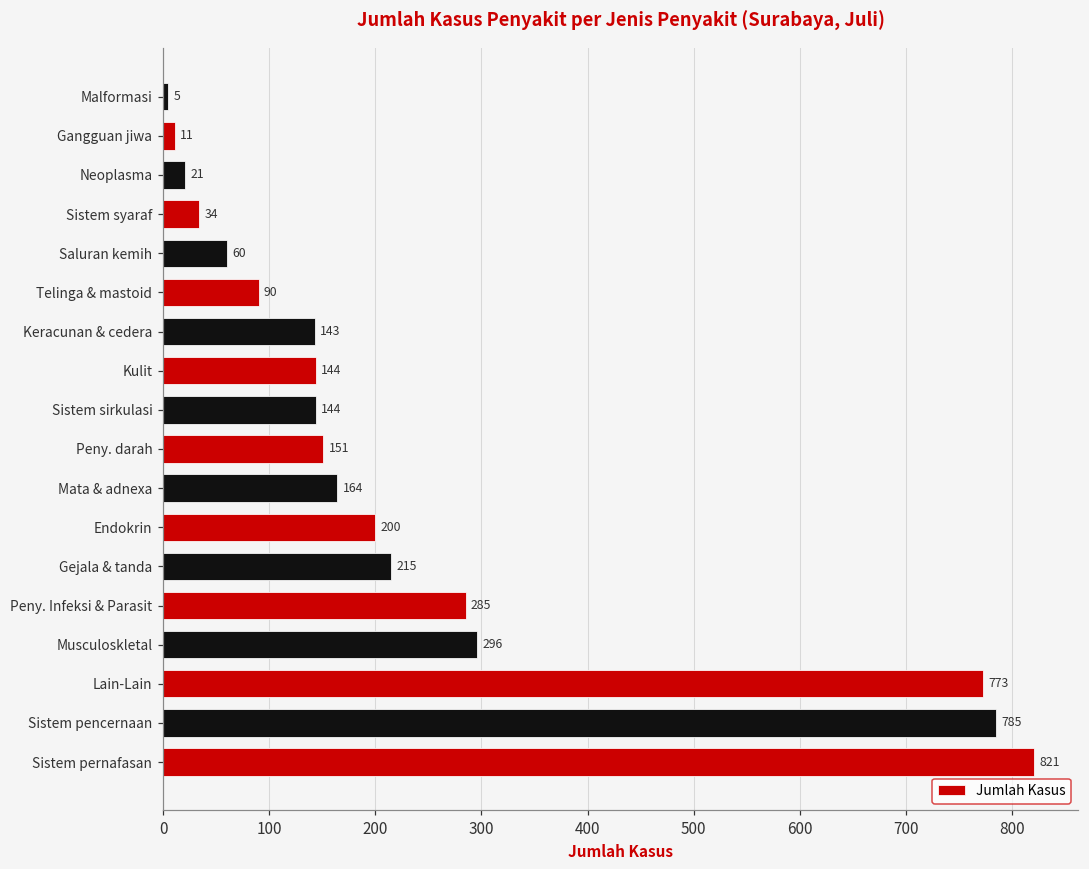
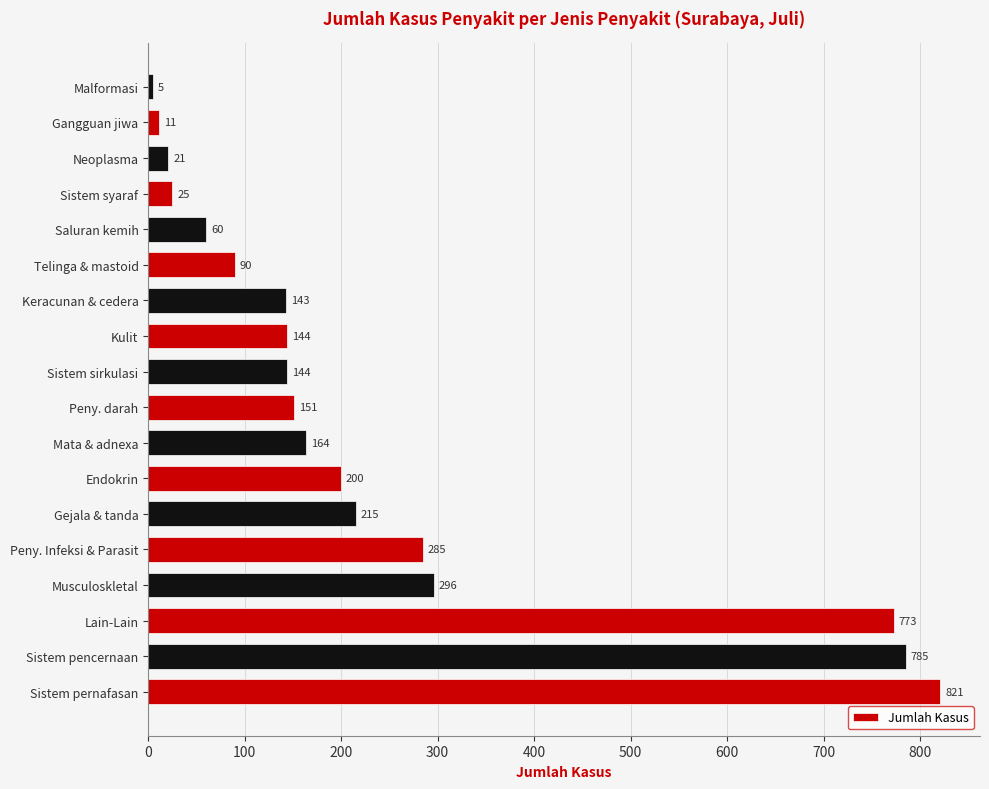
  {
    "Malformasi": 5,
    "Gangguan jiwa": 11,
    "Neoplasma": 21,
-   "Sistem syaraf": 34,
+   "Sistem syaraf": 25,
    "Saluran kemih": 60,
    "Telinga & mastoid": 90,
    "Keracunan & cedera": 143,
    "Kulit": 144,
    "Sistem sirkulasi": 144,
    "Peny. darah": 151,
    "Mata & adnexa": 164,
    "Endokrin": 200,
    "Gejala & tanda": 215,
    "Peny. Infeksi & Parasit": 285,
    "Musculoskletal": 296,
    "Lain-Lain": 773,
    "Sistem pencernaan": 785,
    "Sistem pernafasan": 821
  }
